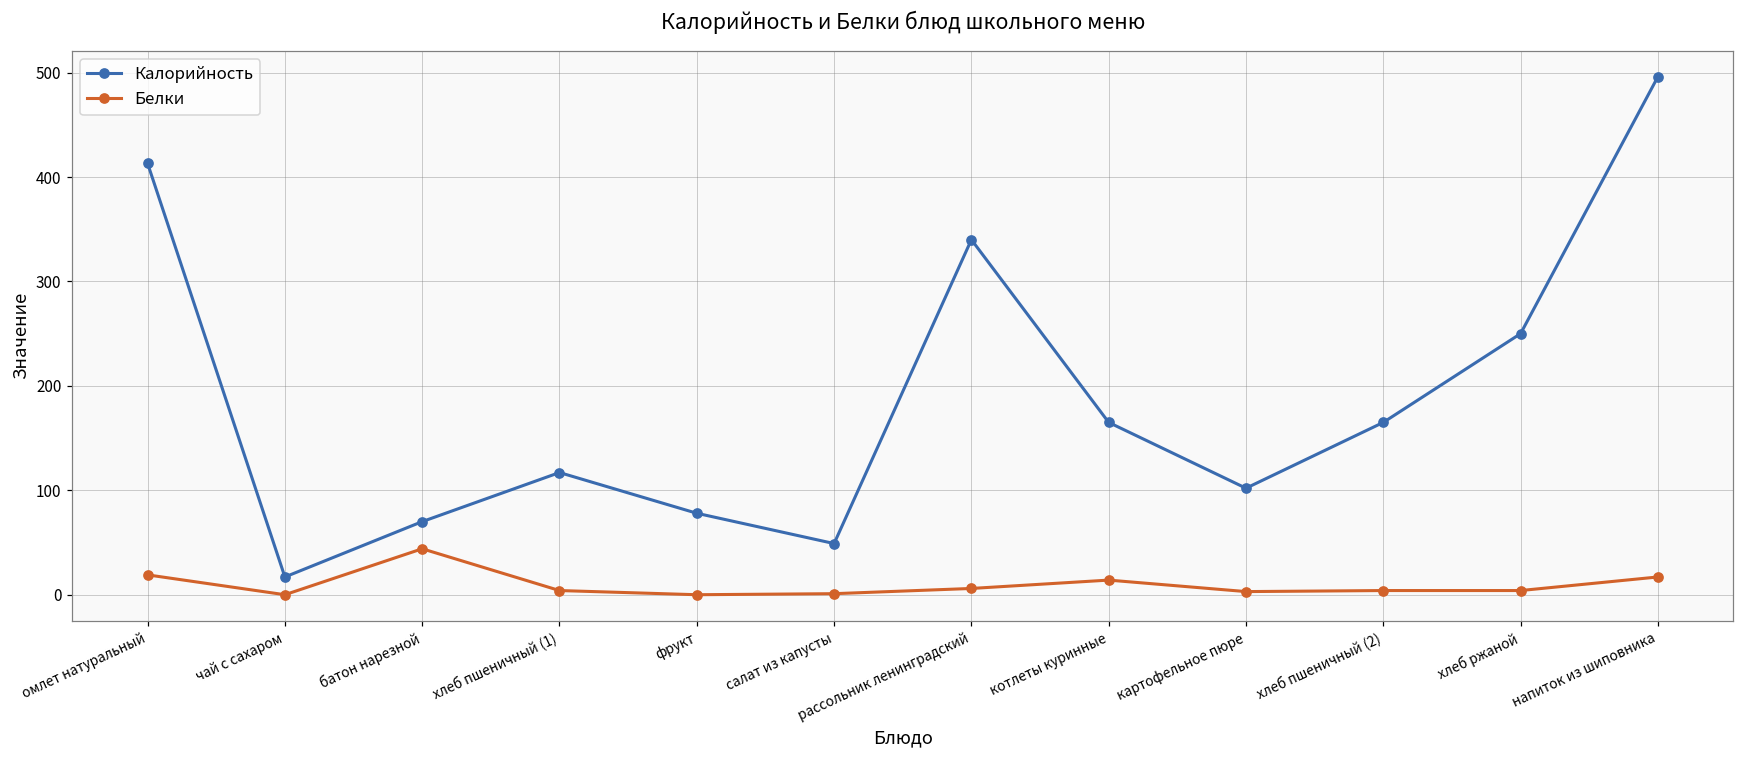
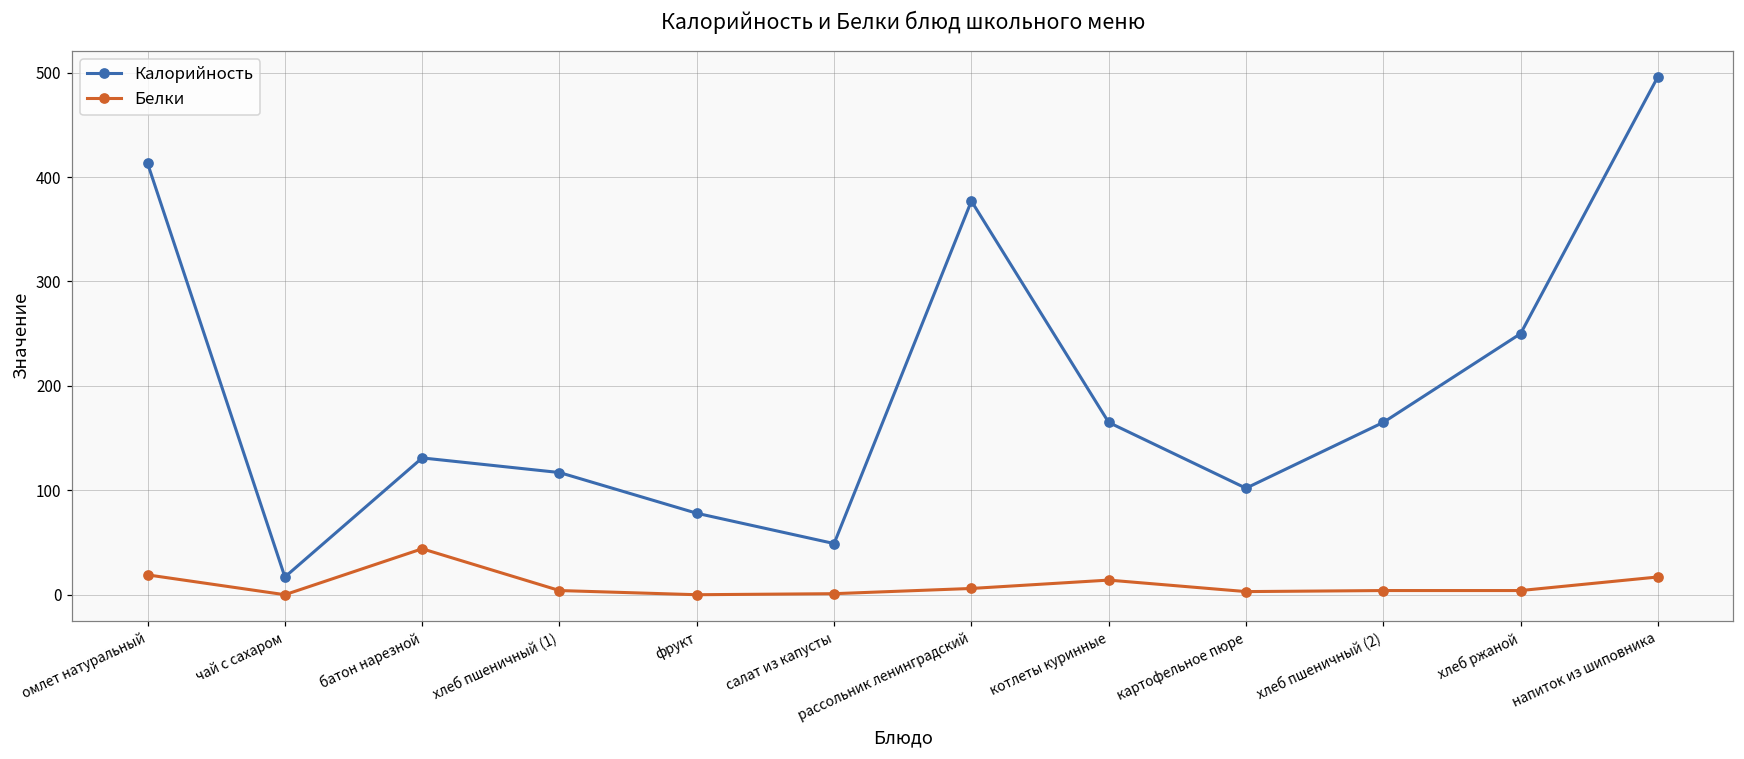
  {
    "Калорийность": {
      "омлет натуральный": 410,
      "чай с сахаром": 20,
-     "батон нарезной": 70,
+     "батон нарезной": 130,
      "хлеб пшеничный (1)": 120,
      "фрукт": 80,
      "салат из капусты": 50,
-     "рассольник ленинградский": 340,
+     "рассольник ленинградский": 380,
      "котлеты куринные": 170,
      "картофельное пюре": 100,
      "хлеб пшеничный (2)": 170,
      "хлеб ржаной": 250,
      "напиток из шиповника": 500
    },
    "Белки": {
      "омлет натуральный": 20,
      "чай с сахаром": 0,
      "батон нарезной": 40,
      "хлеб пшеничный (1)": 0,
      "фрукт": 0,
      "салат из капусты": 0,
      "рассольник ленинградский": 10,
      "котлеты куринные": 10,
      "картофельное пюре": 0,
      "хлеб пшеничный (2)": 0,
      "хлеб ржаной": 0,
      "напиток из шиповника": 20
    }
  }
